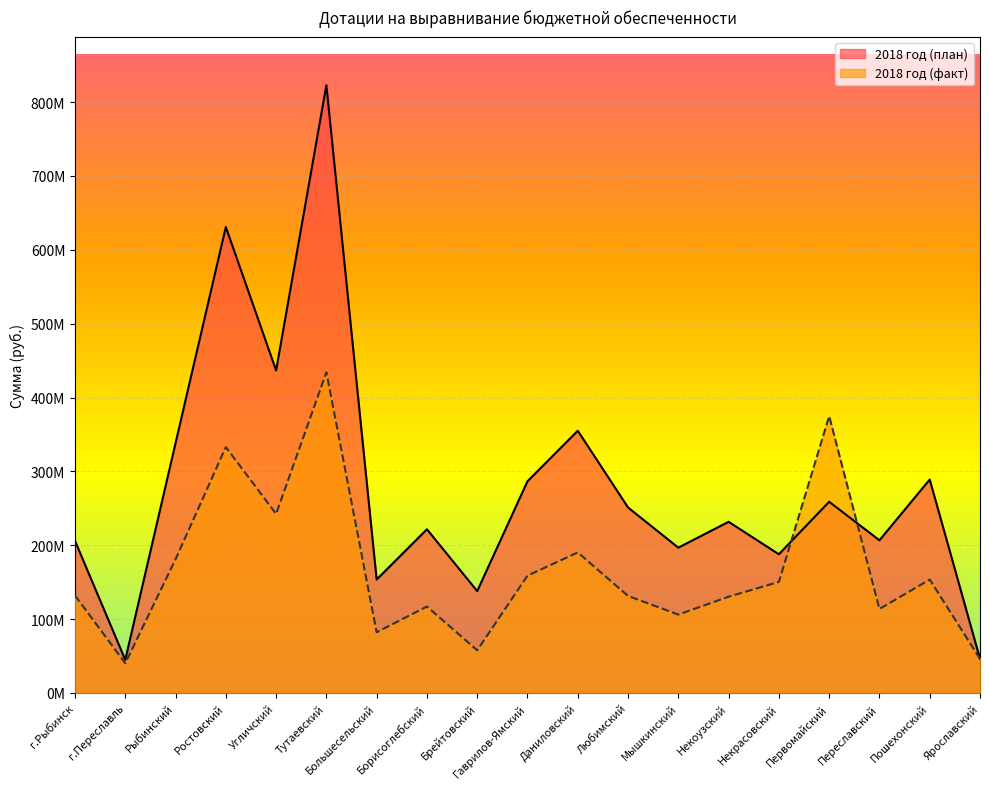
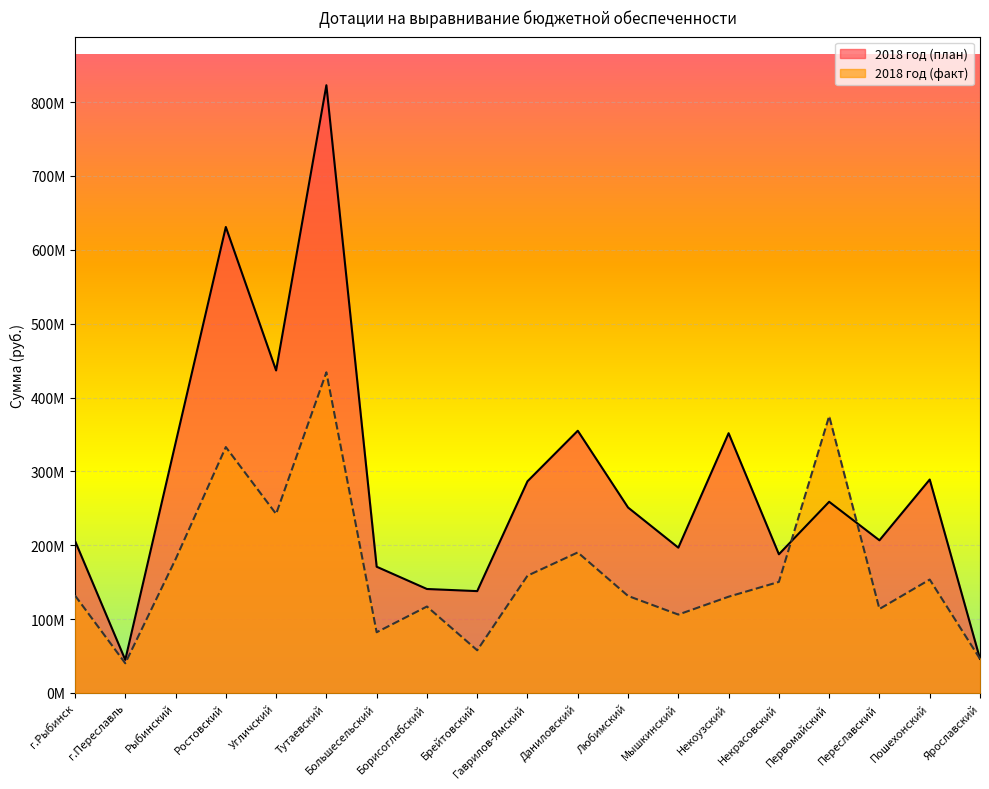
  {
    "2018 год (план)": {
      "г.Рыбинск": 210000000,
      "г.Переславль": 40000000,
      "Рыбинский": 340000000,
      "Ростовский": 630000000,
      "Угличский": 440000000,
      "Тутаевский": 820000000,
-     "Большесельский": 150000000,
-     "Борисоглебский": 220000000,
+     "Большесельский": 170000000,
+     "Борисоглебский": 140000000,
      "Брейтовский": 140000000,
      "Гаврилов-Ямский": 290000000,
      "Даниловский": 360000000,
      "Любимский": 250000000,
      "Мышкинский": 200000000,
-     "Некоузский": 230000000,
+     "Некоузский": 350000000,
      "Некрасовский": 190000000,
      "Первомайский": 260000000,
      "Переславский": 210000000,
      "Пошехонский": 290000000
    },
    "2018 год (факт)": {
      "г.Рыбинск": 130000000,
      "г.Переславль": 40000000,
      "Рыбинский": 180000000,
      "Ростовский": 330000000,
      "Угличский": 240000000,
      "Тутаевский": 430000000,
      "Большесельский": 80000000,
      "Борисоглебский": 120000000,
      "Брейтовский": 60000000,
      "Гаврилов-Ямский": 160000000,
      "Даниловский": 190000000,
      "Любимский": 130000000,
      "Мышкинский": 110000000,
      "Некоузский": 130000000,
      "Некрасовский": 150000000,
      "Первомайский": 370000000,
      "Переславский": 110000000,
      "Пошехонский": 150000000
    }
  }
